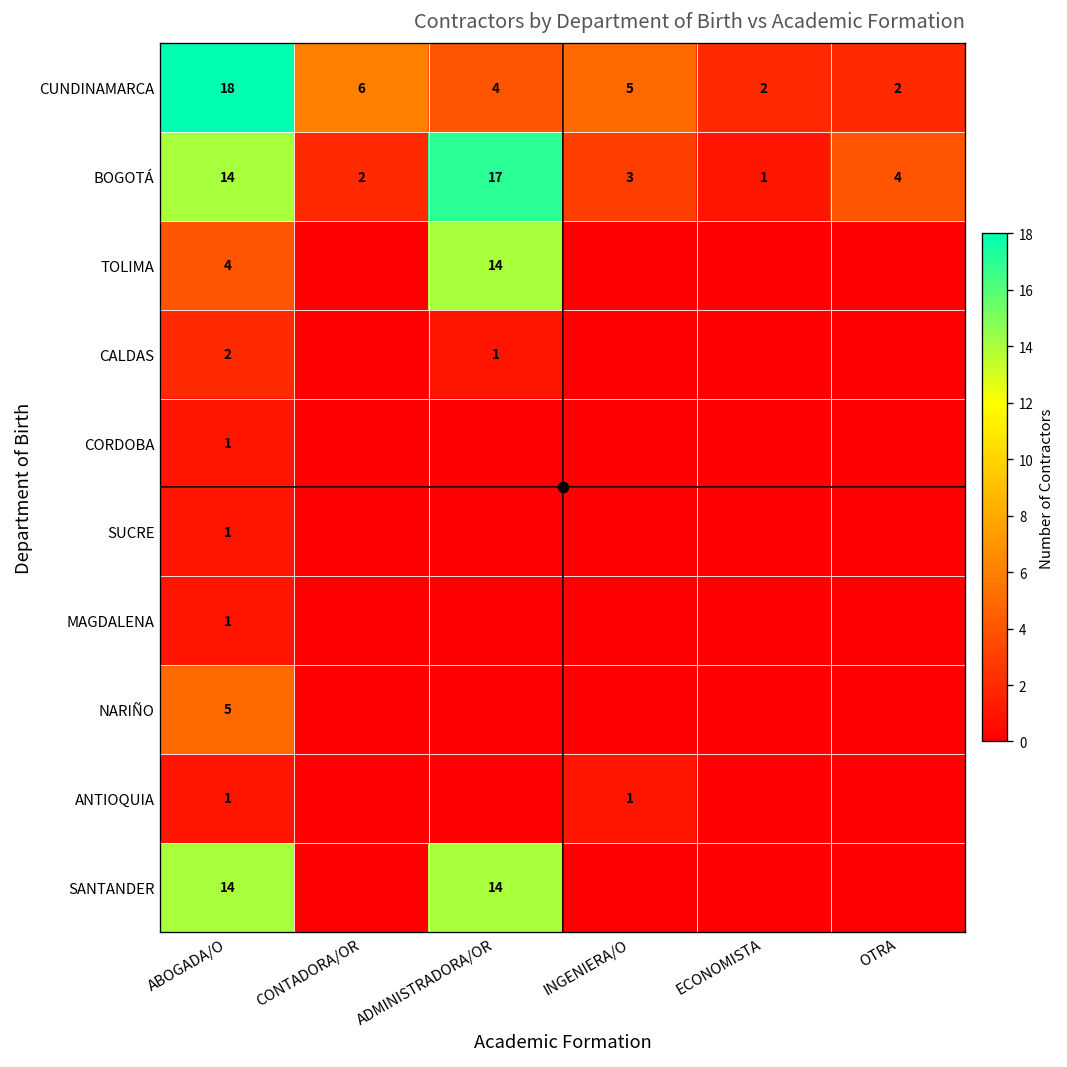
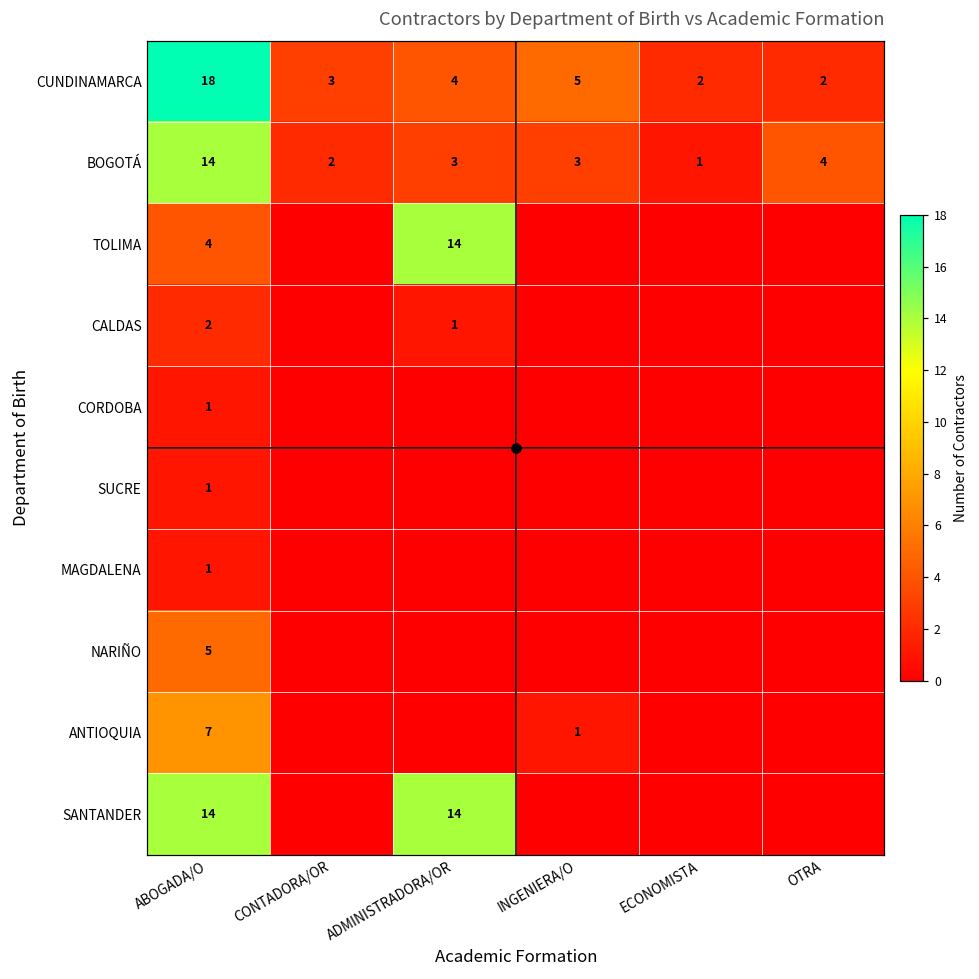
  {
    "CUNDINAMARCA": {
      "ABOGADA/O": 18,
-     "CONTADORA/OR": 6,
+     "CONTADORA/OR": 3,
      "ADMINISTRADORA/OR": 4,
      "INGENIERA/O": 5,
      "ECONOMISTA": 2,
      "OTRA": 2
    },
    "BOGOTÁ": {
      "ABOGADA/O": 14,
      "CONTADORA/OR": 2,
-     "ADMINISTRADORA/OR": 17,
+     "ADMINISTRADORA/OR": 3,
      "INGENIERA/O": 3,
      "ECONOMISTA": 1,
      "OTRA": 4
    },
    "TOLIMA": {
      "ABOGADA/O": 4,
      "ADMINISTRADORA/OR": 14
    },
    "CALDAS": {
      "ABOGADA/O": 2,
      "ADMINISTRADORA/OR": 1
    },
    "CORDOBA": {
      "ABOGADA/O": 1
    },
    "SUCRE": {
      "ABOGADA/O": 1
    },
    "MAGDALENA": {
      "ABOGADA/O": 1
    },
    "NARIÑO": {
      "ABOGADA/O": 5
    },
    "ANTIOQUIA": {
-     "ABOGADA/O": 1,
+     "ABOGADA/O": 7,
      "INGENIERA/O": 1
    },
    "SANTANDER": {
      "ABOGADA/O": 14,
      "ADMINISTRADORA/OR": 14
    }
  }
